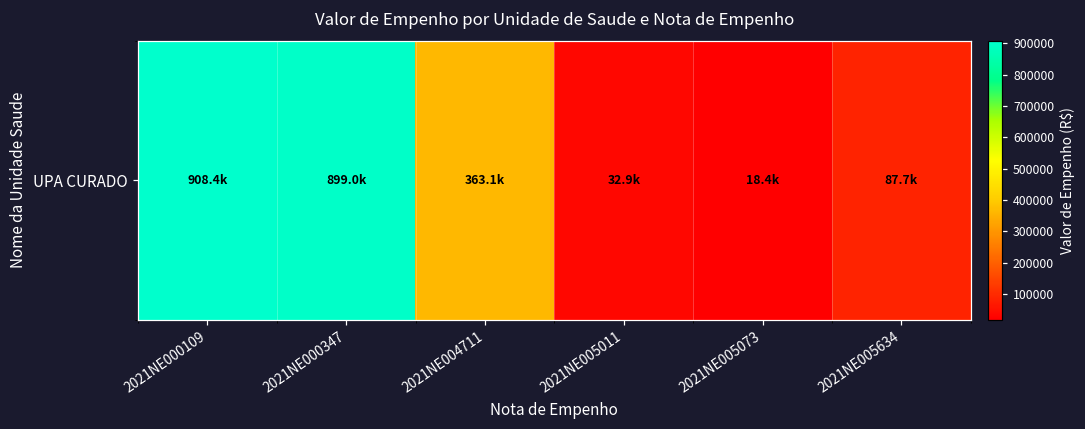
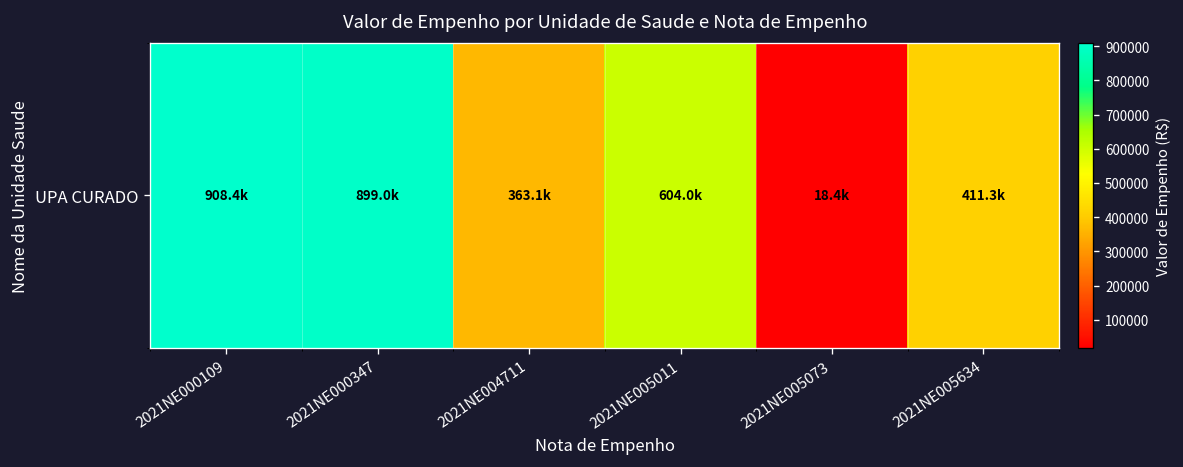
  {
    "UPA CURADO": {
      "2021NE000109": "908.4k",
      "2021NE000347": "899.0k",
      "2021NE004711": "363.1k",
-     "2021NE005011": "32.9k",
+     "2021NE005011": "604.0k",
      "2021NE005073": "18.4k",
-     "2021NE005634": "87.7k"
+     "2021NE005634": "411.3k"
    }
  }
